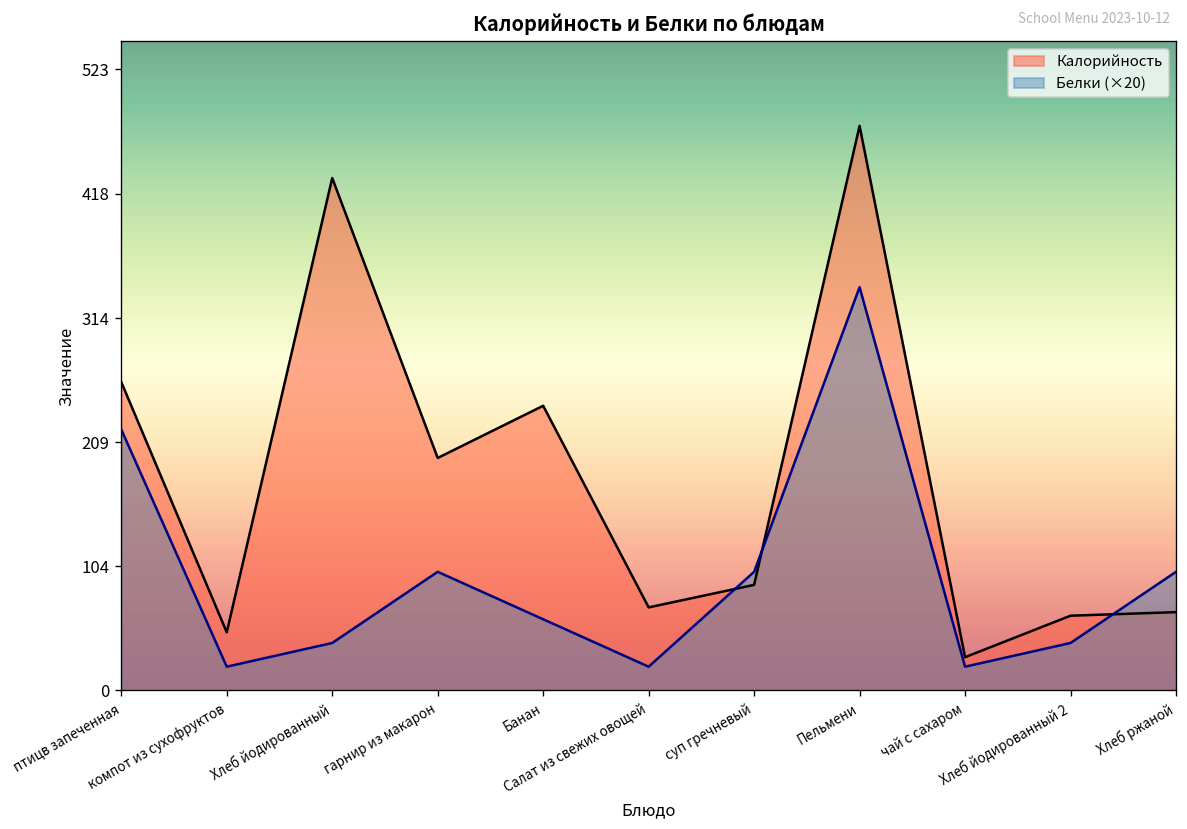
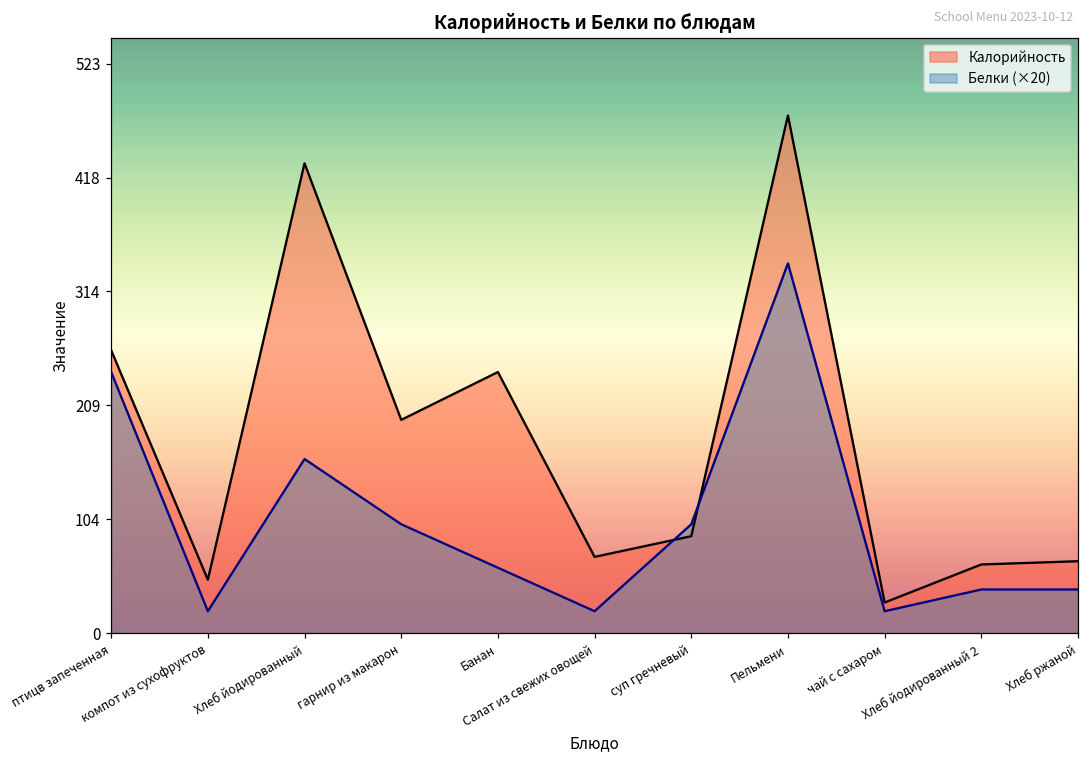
  {
    "Калорийность": {
      "птицв запеченная": 260,
      "компот из сухофруктов": 50,
      "Хлеб йодированный": 430,
      "гарнир из макарон": 200,
      "Банан": 240,
      "Салат из свежих овощей": 70,
      "суп гречневый": 90,
      "Пельмени": 480,
      "чай с сахаром": 30,
      "Хлеб йодированный 2": 60,
      "Хлеб ржаной": 70
    },
    "Белки (×20)": {
-     "птицв запеченная": 220,
+     "птицв запеченная": 240,
      "компот из сухофруктов": 20,
-     "Хлеб йодированный": 40,
+     "Хлеб йодированный": 160,
      "гарнир из макарон": 100,
      "Банан": 60,
      "Салат из свежих овощей": 20,
      "суп гречневый": 100,
      "Пельмени": 340,
      "чай с сахаром": 20,
      "Хлеб йодированный 2": 40,
-     "Хлеб ржаной": 100
+     "Хлеб ржаной": 40
    }
  }
